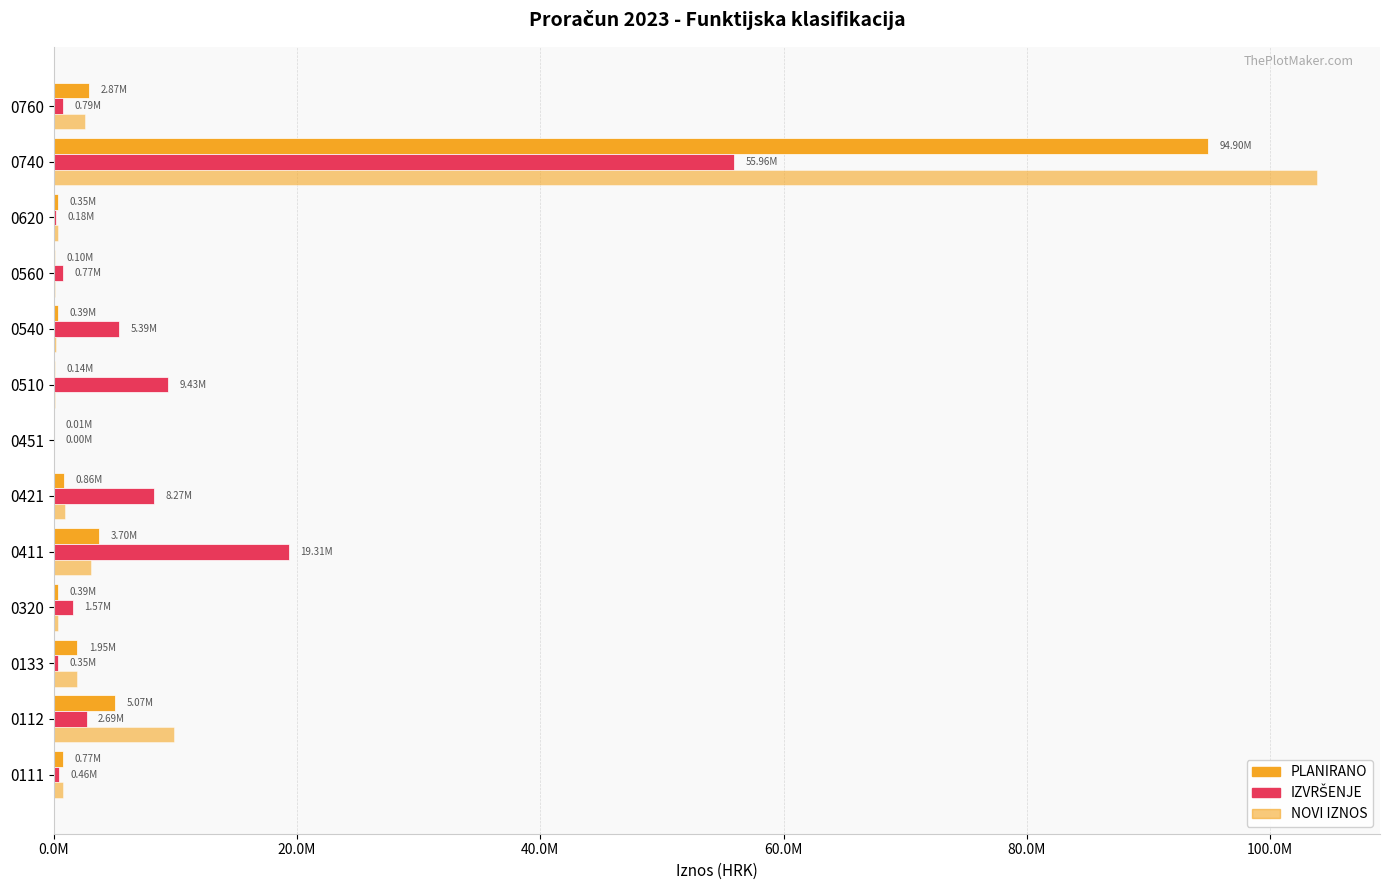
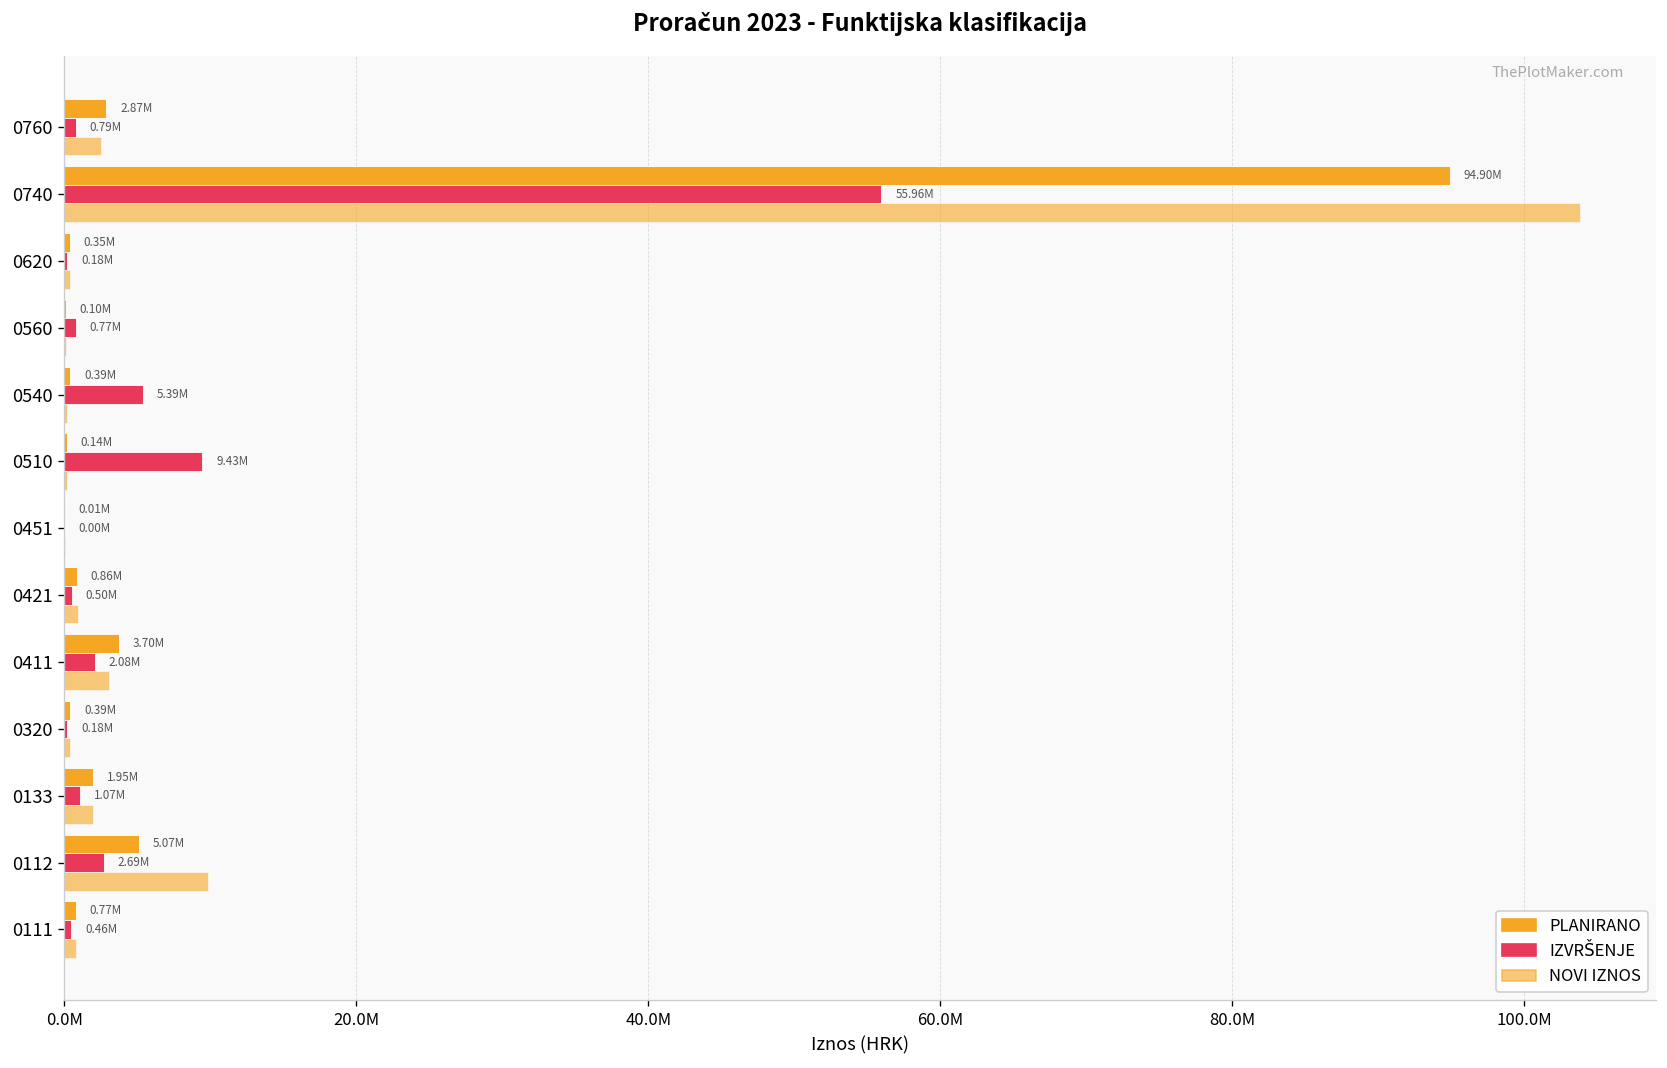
  {
    "IZVRŠENJE": {
      "0760": "0.79M",
      "0740": "55.96M",
      "0620": "0.18M",
      "0560": "0.77M",
      "0540": "5.39M",
      "0510": "9.43M",
      "0451": "0.00M",
-     "0421": "8.27M",
-     "0411": "19.31M",
-     "0320": "1.57M",
-     "0133": "0.35M",
+     "0421": "0.50M",
+     "0411": "2.08M",
+     "0320": "0.18M",
+     "0133": "1.07M",
      "0112": "2.69M",
      "0111": "0.46M"
    }
  }
